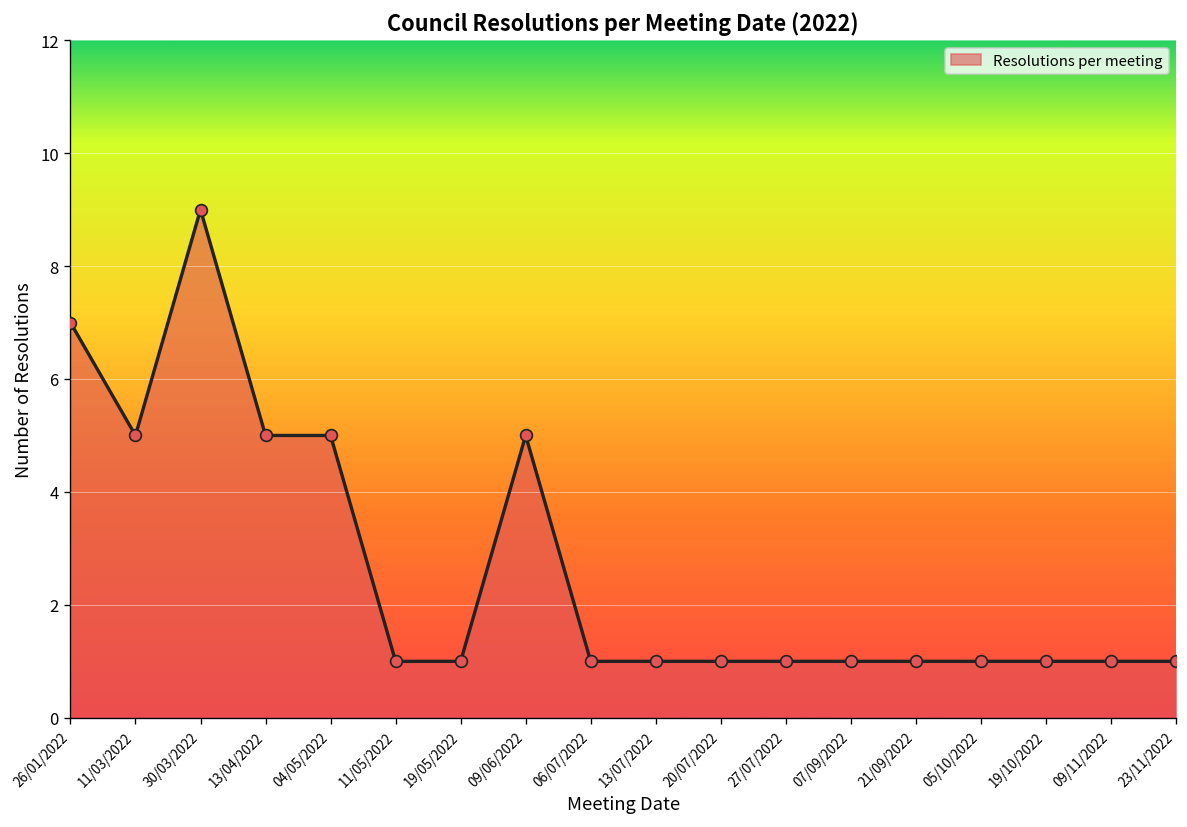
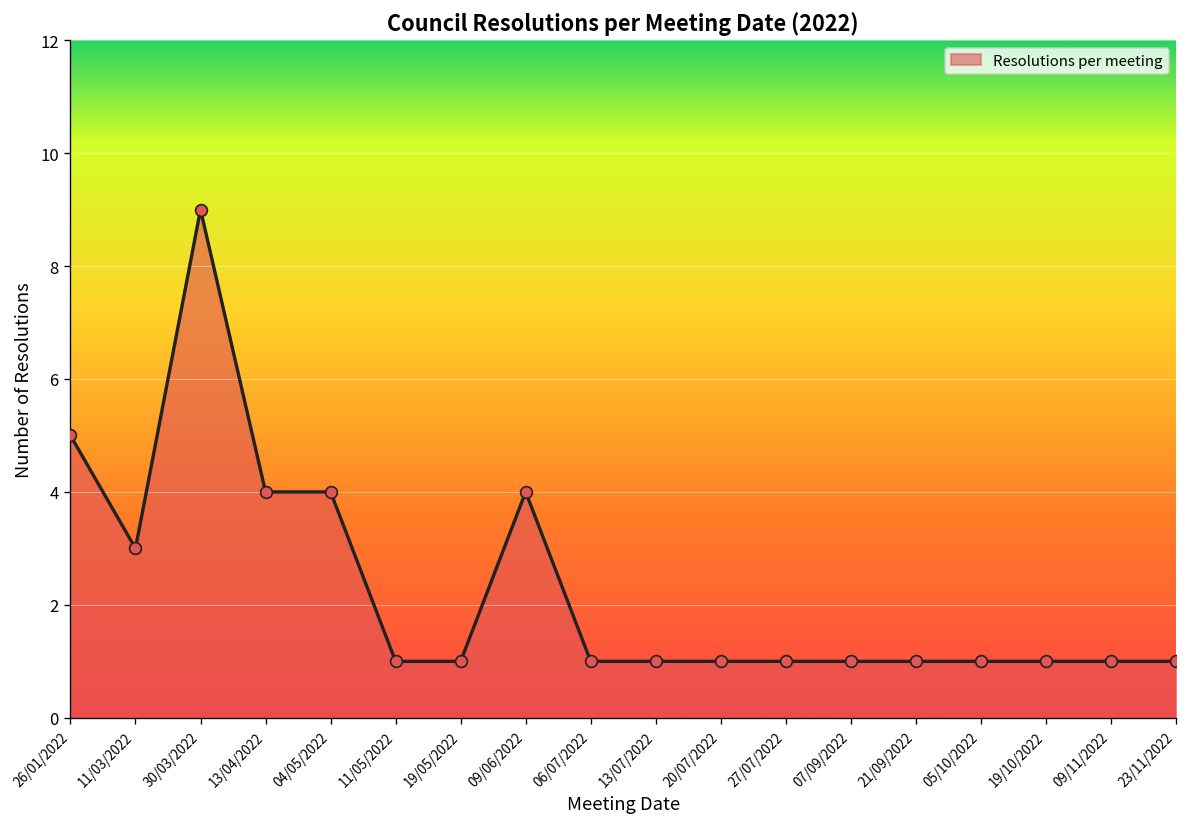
  {
-   "26/01/2022": 7,
-   "11/03/2022": 5,
+   "26/01/2022": 5,
+   "11/03/2022": 3,
    "30/03/2022": 9,
-   "13/04/2022": 5,
-   "04/05/2022": 5,
+   "13/04/2022": 4,
+   "04/05/2022": 4,
    "11/05/2022": 1,
    "19/05/2022": 1,
-   "09/06/2022": 5,
+   "09/06/2022": 4,
    "06/07/2022": 1,
    "13/07/2022": 1,
    "20/07/2022": 1,
    "27/07/2022": 1,
    "07/09/2022": 1,
    "21/09/2022": 1,
    "05/10/2022": 1,
    "19/10/2022": 1,
    "09/11/2022": 1,
    "23/11/2022": 1
  }
